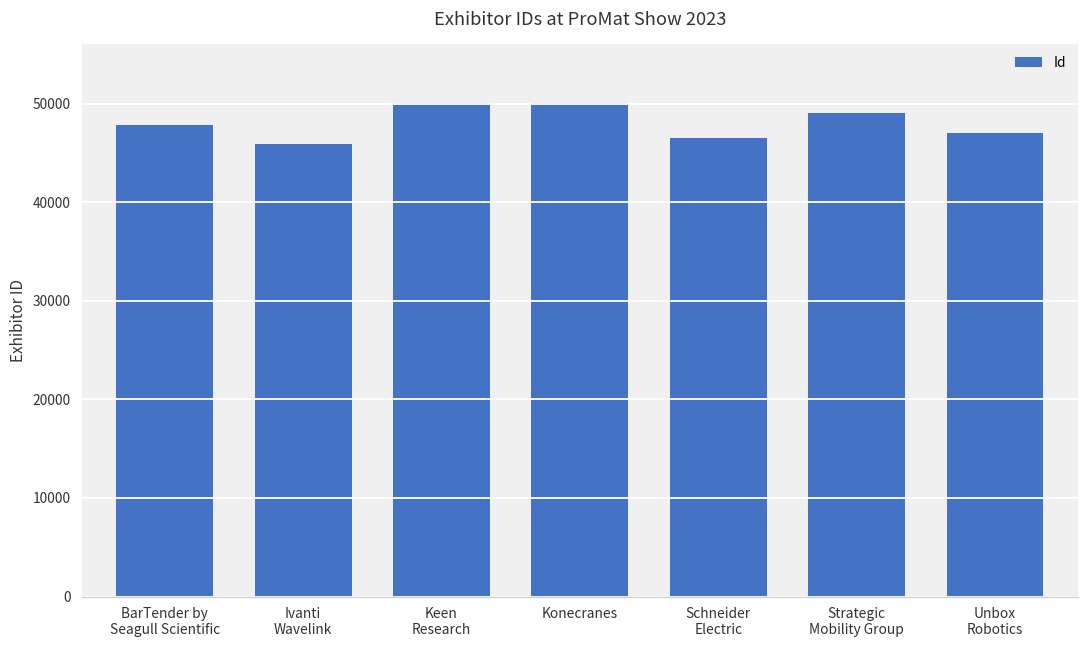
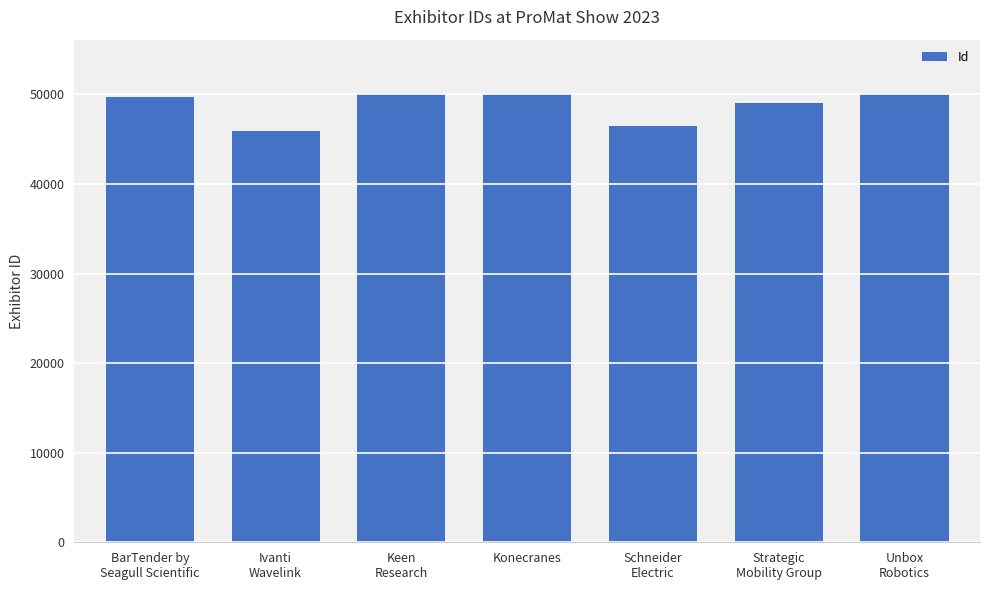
  {
-   "BarTender by Seagull Scientific": 48000,
+   "BarTender by Seagull Scientific": 50000,
    "Ivanti Wavelink": 46000,
    "Keen Research": 50000,
    "Konecranes": 50000,
    "Schneider Electric": 47000,
    "Strategic Mobility Group": 49000,
-   "Unbox Robotics": 47000
+   "Unbox Robotics": 50000
  }
